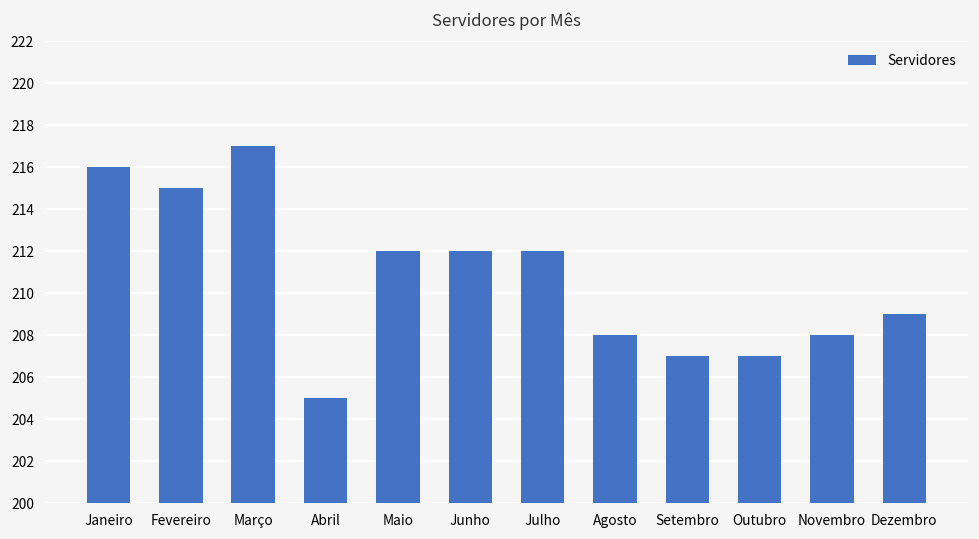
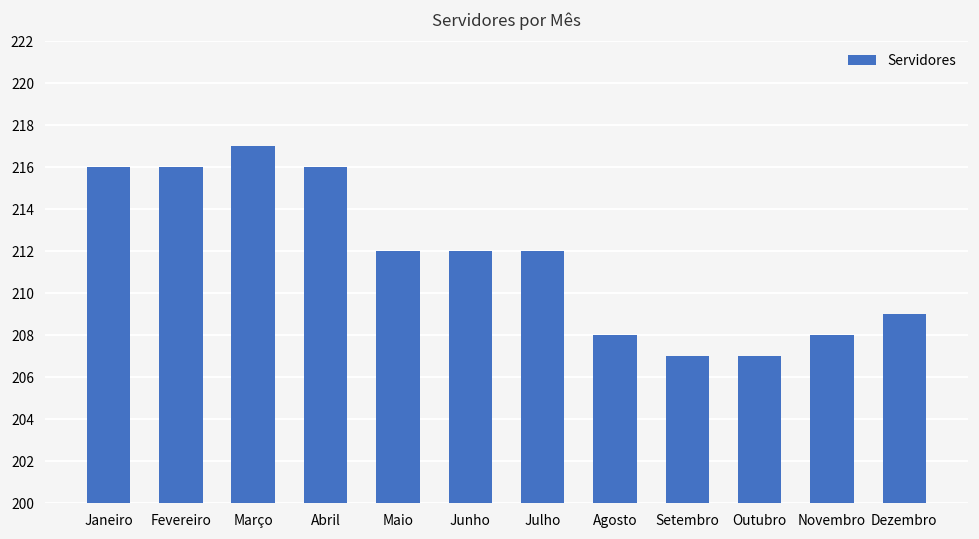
  {
    "Janeiro": 216,
-   "Fevereiro": 215,
+   "Fevereiro": 216,
    "Março": 217,
-   "Abril": 205,
+   "Abril": 216,
    "Maio": 212,
    "Junho": 212,
    "Julho": 212,
    "Agosto": 208,
    "Setembro": 207,
    "Outubro": 207,
    "Novembro": 208,
    "Dezembro": 209
  }
